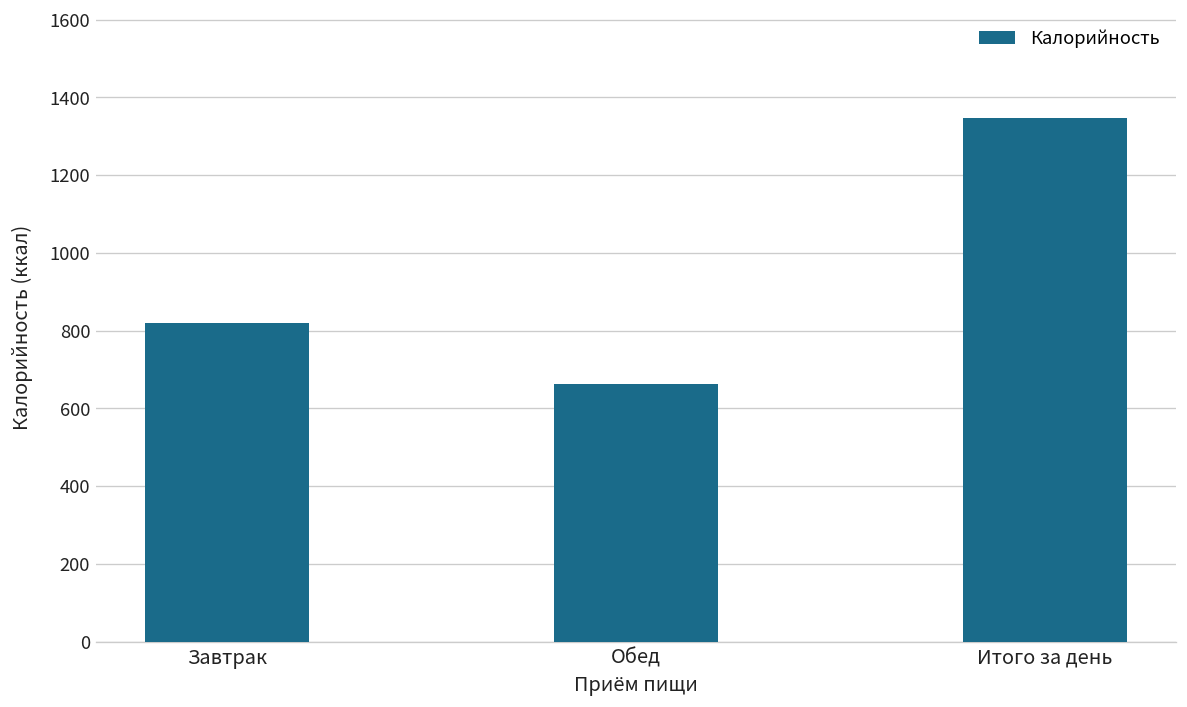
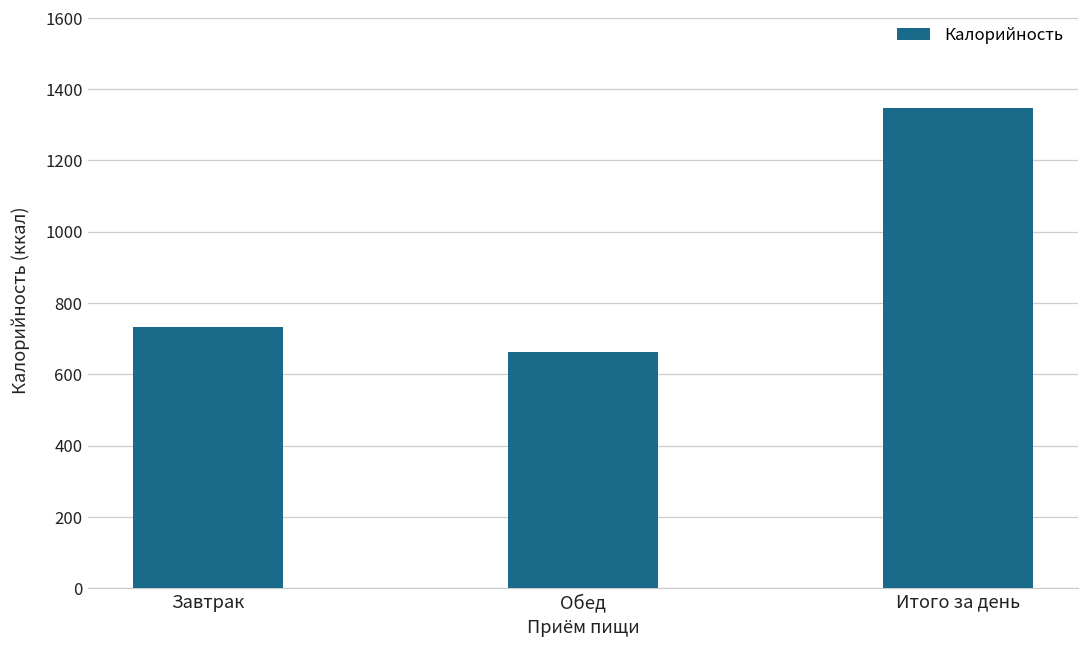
  {
-   "Завтрак": 820,
+   "Завтрак": 730,
    "Обед": 660,
    "Итого за день": 1350
  }
